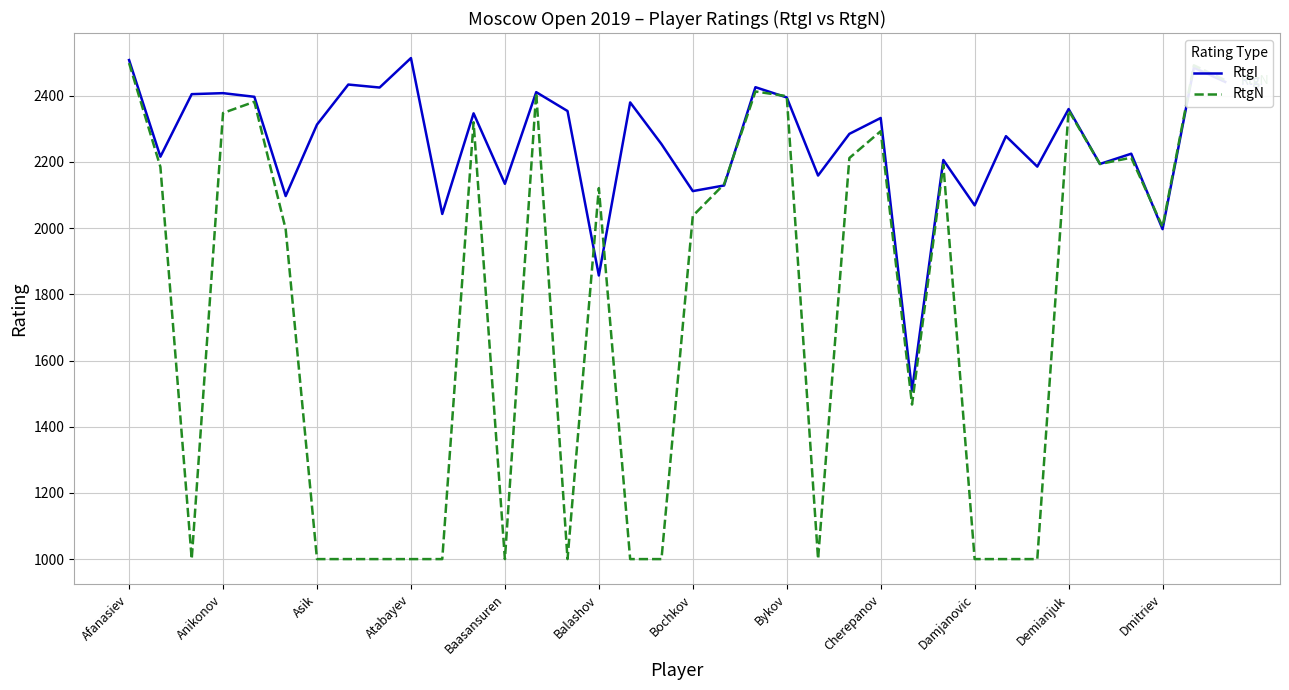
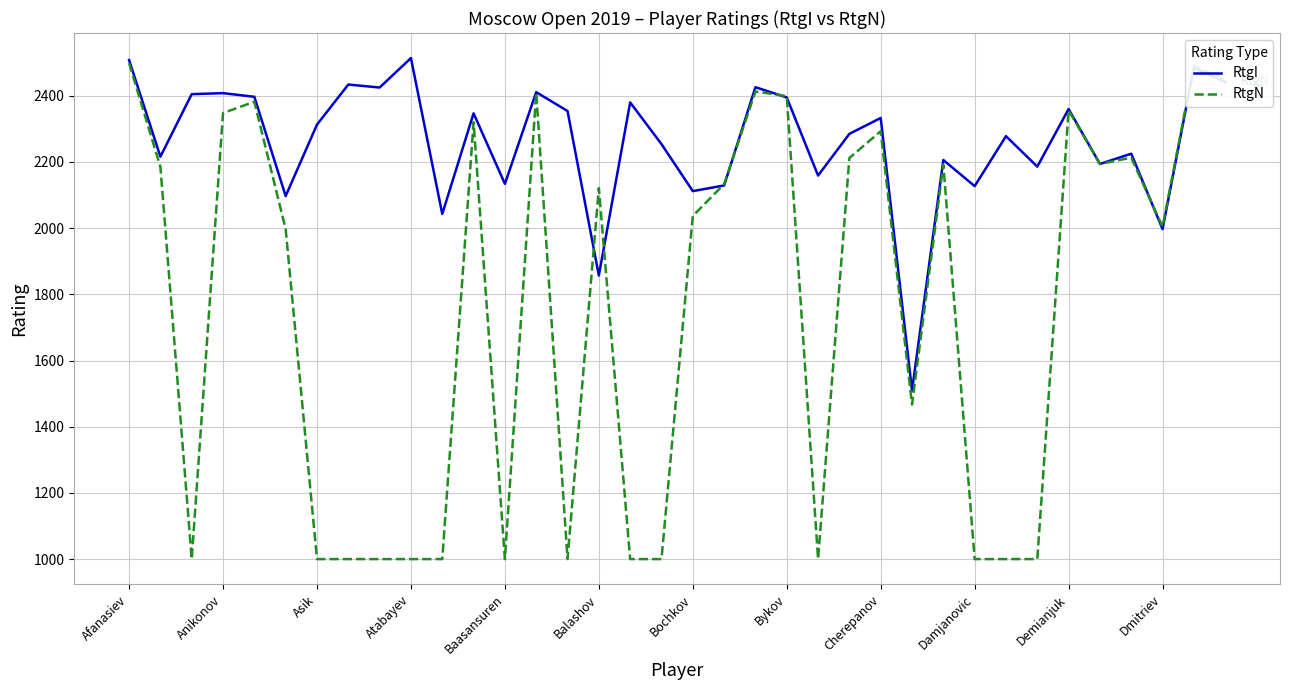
  {
    "RtgI": {
      "Afanasiev": 2510,
      "Anikonov": 2410,
      "Asik": 2310,
      "Atabayev": 2510,
      "Baasansuren": 2130,
      "Balashov": 1860,
      "Bochkov": 2110,
      "Cherepanov": 2330,
-     "Damjanovic": 2070
+     "Damjanovic": 2130
    },
    "RtgN": {
      "Afanasiev": 2500,
      "Anikonov": 2350,
      "Asik": 1000,
      "Atabayev": 1000,
      "Baasansuren": 1000,
      "Balashov": 2120,
      "Bochkov": 2040,
      "Cherepanov": 2290,
      "Damjanovic": 1000
    }
  }
